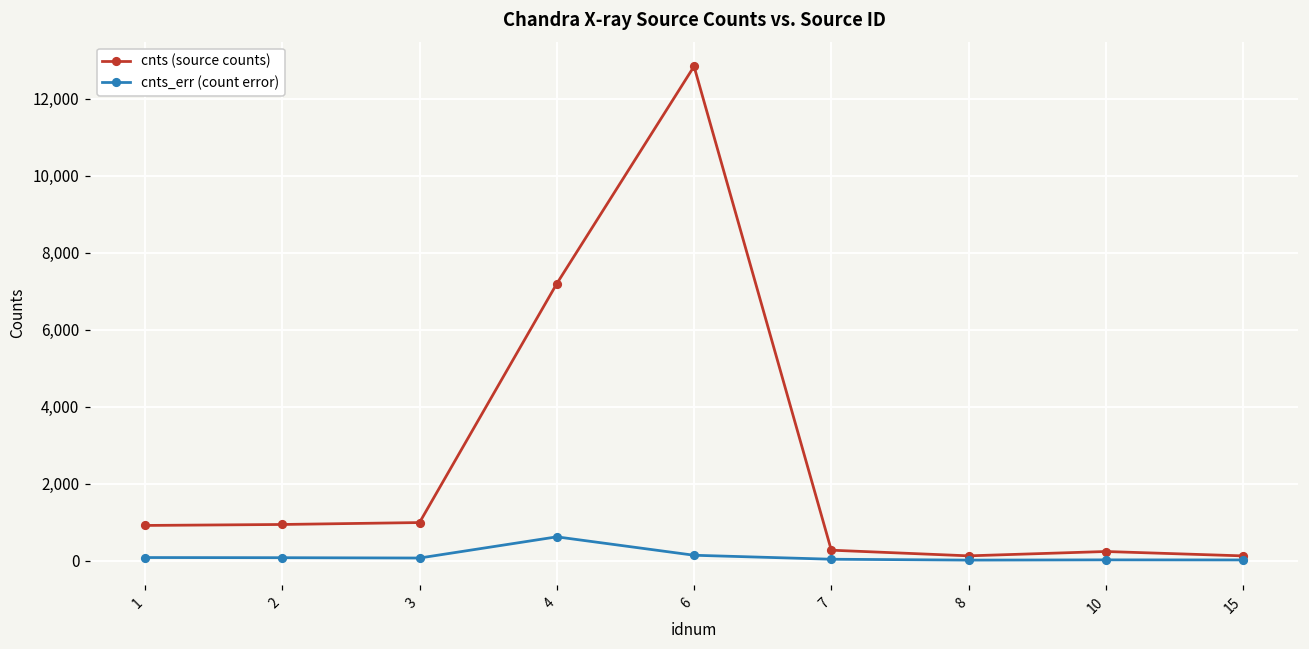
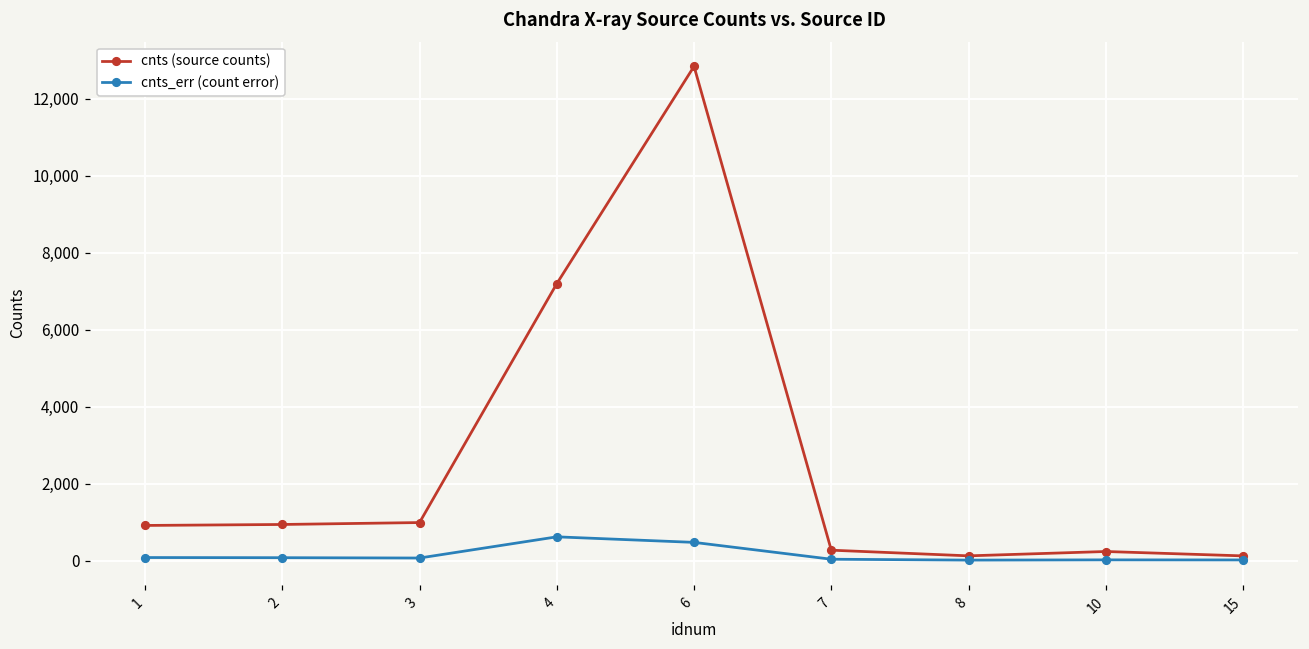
  {
    "cnts (source counts)": {
      "1": "900",
      "2": "900",
      "3": "1,000",
      "4": "7,200",
      "6": "12,800",
      "7": "300",
      "8": "100",
      "10": "200",
      "15": "100"
    },
    "cnts_err (count error)": {
      "1": "100",
      "2": "100",
      "3": "100",
      "4": "600",
-     "6": "100",
+     "6": "500",
      "7": "0",
      "8": "0",
      "10": "0",
      "15": "0"
    }
  }
